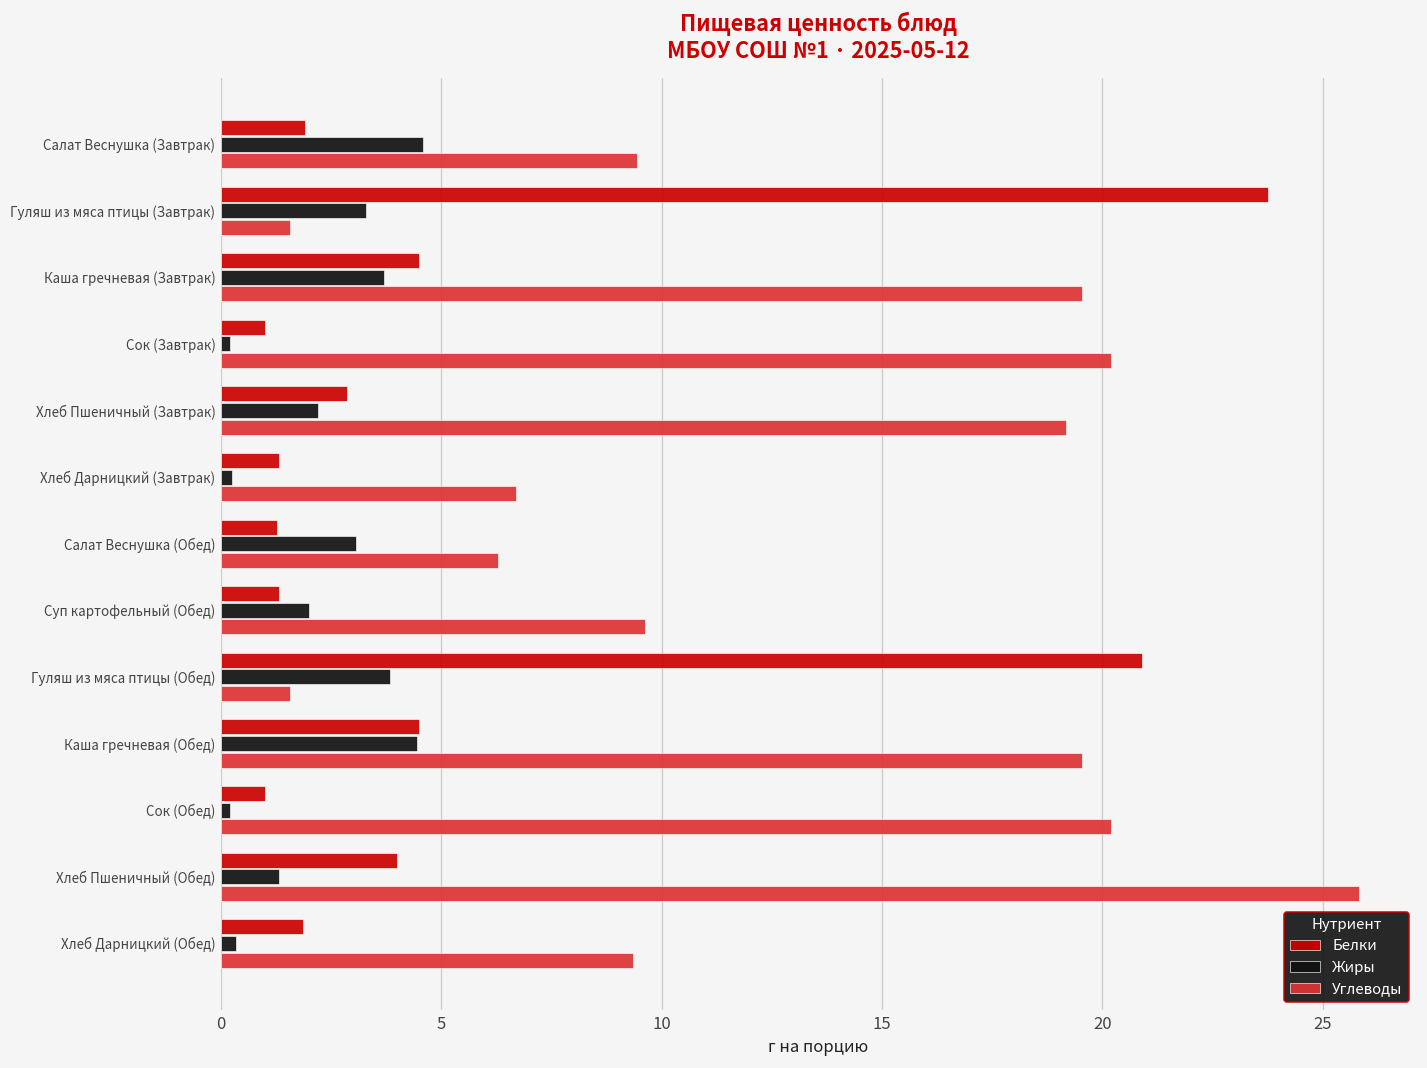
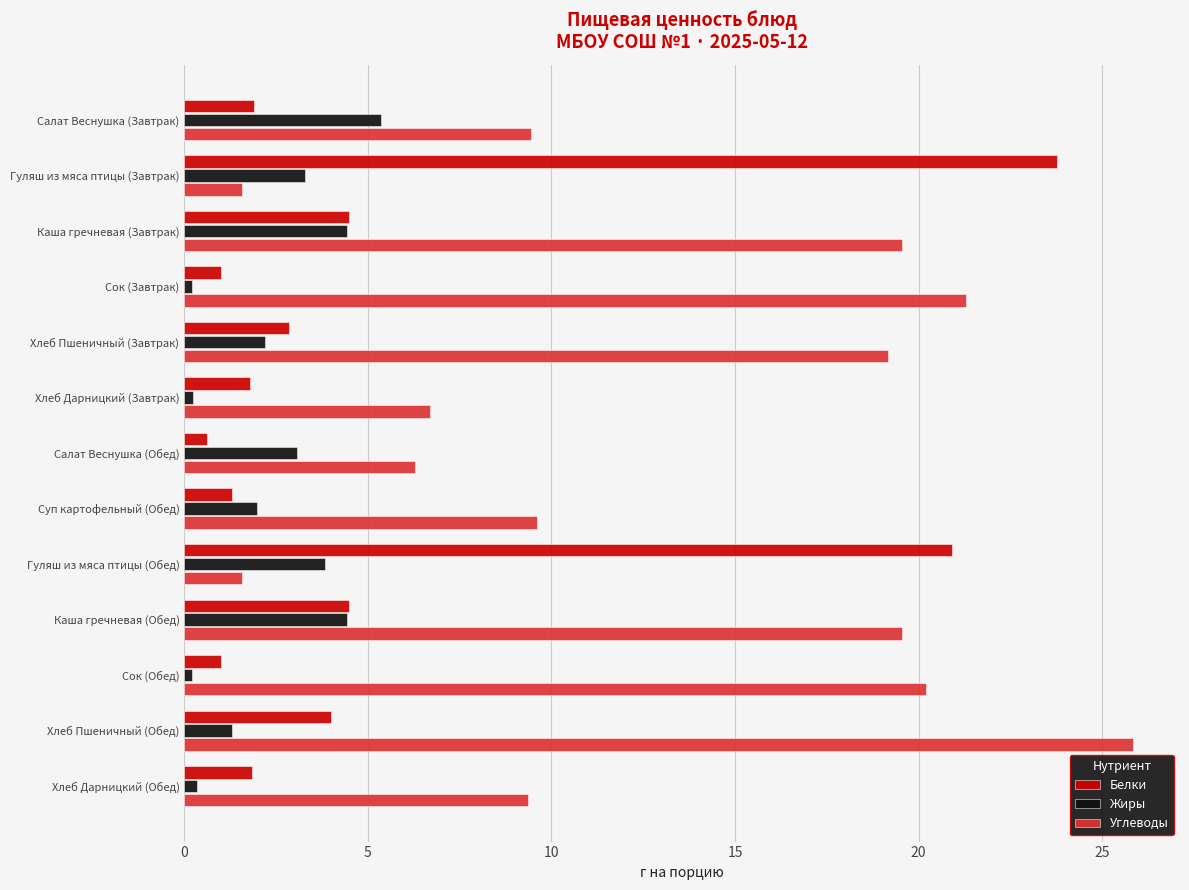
  {
    "Белки": {
      "Салат Веснушка (Завтрак)": 1.9,
      "Гуляш из мяса птицы (Завтрак)": 23.8,
      "Каша гречневая (Завтрак)": 4.5,
      "Сок (Завтрак)": 1.0,
      "Хлеб Пшеничный (Завтрак)": 2.9,
-     "Хлеб Дарницкий (Завтрак)": 1.3,
-     "Салат Веснушка (Обед)": 1.3,
+     "Хлеб Дарницкий (Завтрак)": 1.8,
+     "Салат Веснушка (Обед)": 0.6,
      "Суп картофельный (Обед)": 1.3,
      "Гуляш из мяса птицы (Обед)": 20.9,
      "Каша гречневая (Обед)": 4.5,
      "Сок (Обед)": 1.0,
      "Хлеб Пшеничный (Обед)": 4.0,
      "Хлеб Дарницкий (Обед)": 1.9
    },
    "Жиры": {
-     "Салат Веснушка (Завтрак)": 4.6,
+     "Салат Веснушка (Завтрак)": 5.4,
      "Гуляш из мяса птицы (Завтрак)": 3.3,
-     "Каша гречневая (Завтрак)": 3.7,
+     "Каша гречневая (Завтрак)": 4.4,
      "Сок (Завтрак)": 0.2,
      "Хлеб Пшеничный (Завтрак)": 2.2,
      "Хлеб Дарницкий (Завтрак)": 0.2,
      "Салат Веснушка (Обед)": 3.1,
      "Суп картофельный (Обед)": 2.0,
      "Гуляш из мяса птицы (Обед)": 3.8,
      "Каша гречневая (Обед)": 4.4,
      "Сок (Обед)": 0.2,
      "Хлеб Пшеничный (Обед)": 1.3,
      "Хлеб Дарницкий (Обед)": 0.3
    },
    "Углеводы": {
      "Салат Веснушка (Завтрак)": 9.4,
      "Гуляш из мяса птицы (Завтрак)": 1.6,
      "Каша гречневая (Завтрак)": 19.6,
-     "Сок (Завтрак)": 20.2,
+     "Сок (Завтрак)": 21.3,
      "Хлеб Пшеничный (Завтрак)": 19.2,
      "Хлеб Дарницкий (Завтрак)": 6.7,
      "Салат Веснушка (Обед)": 6.3,
      "Суп картофельный (Обед)": 9.6,
      "Гуляш из мяса птицы (Обед)": 1.6,
      "Каша гречневая (Обед)": 19.6,
      "Сок (Обед)": 20.2,
      "Хлеб Пшеничный (Обед)": 25.8,
      "Хлеб Дарницкий (Обед)": 9.4
    }
  }
